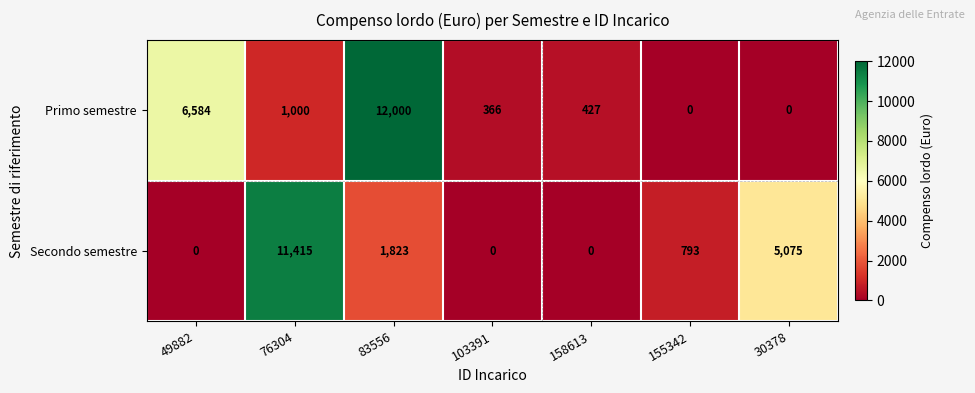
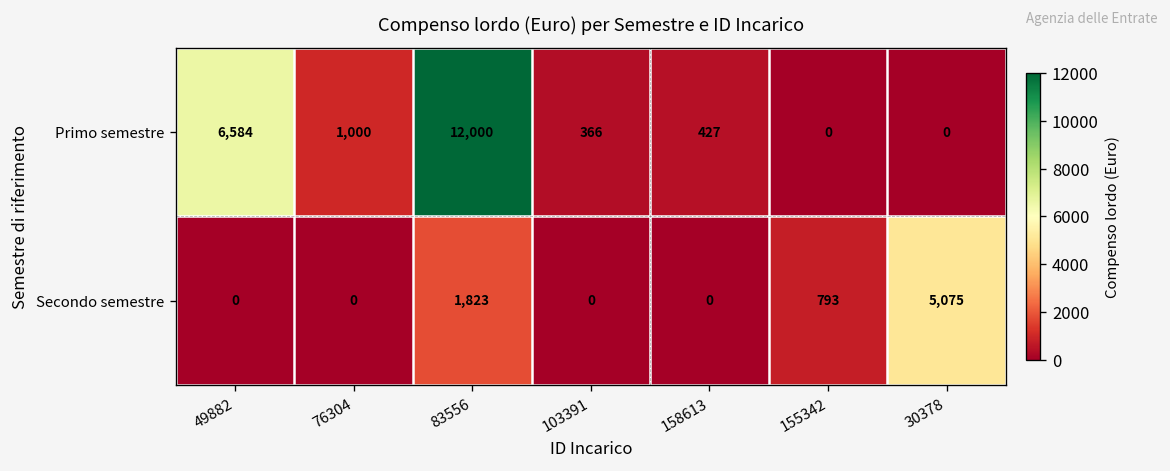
  {
    "Primo semestre": {
      "49882": "6,584",
      "76304": "1,000",
      "83556": "12,000",
      "103391": "366",
      "158613": "427",
      "155342": "0",
      "30378": "0"
    },
    "Secondo semestre": {
      "49882": "0",
-     "76304": "11,415",
+     "76304": "0",
      "83556": "1,823",
      "103391": "0",
      "158613": "0",
      "155342": "793",
      "30378": "5,075"
    }
  }
